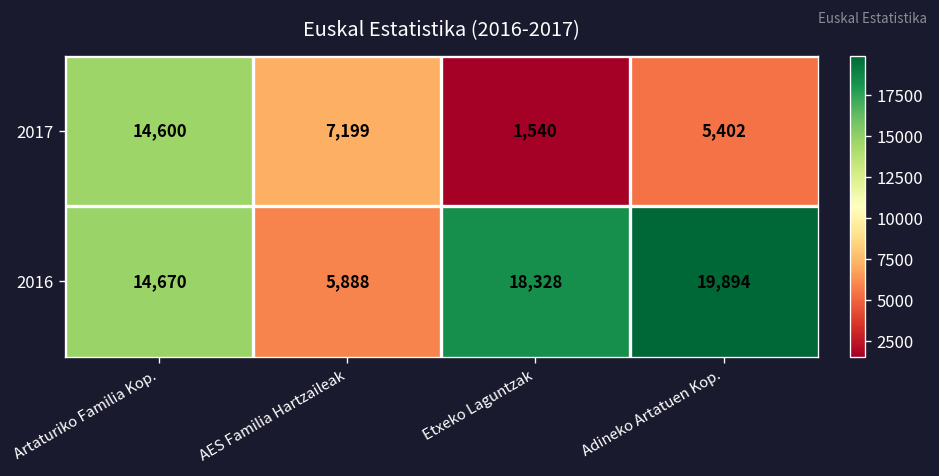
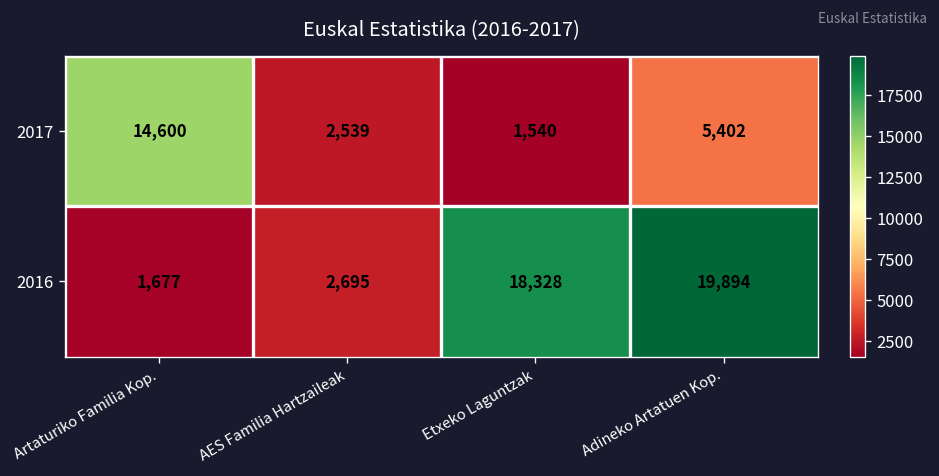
  {
    "2017": {
      "Artaturiko Familia Kop.": "14,600",
-     "AES Familia Hartzaileak": "7,199",
+     "AES Familia Hartzaileak": "2,539",
      "Etxeko Laguntzak": "1,540",
      "Adineko Artatuen Kop.": "5,402"
    },
    "2016": {
-     "Artaturiko Familia Kop.": "14,670",
-     "AES Familia Hartzaileak": "5,888",
+     "Artaturiko Familia Kop.": "1,677",
+     "AES Familia Hartzaileak": "2,695",
      "Etxeko Laguntzak": "18,328",
      "Adineko Artatuen Kop.": "19,894"
    }
  }
